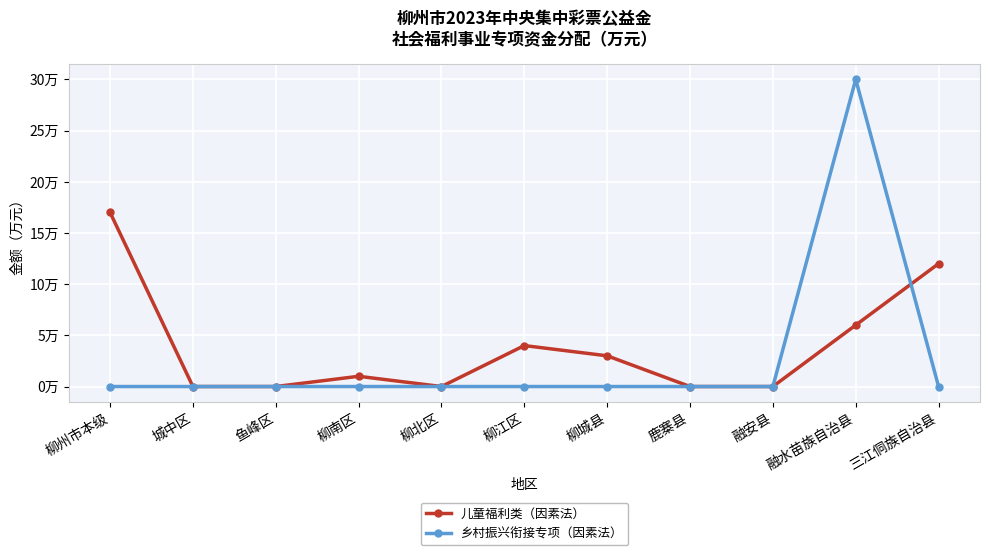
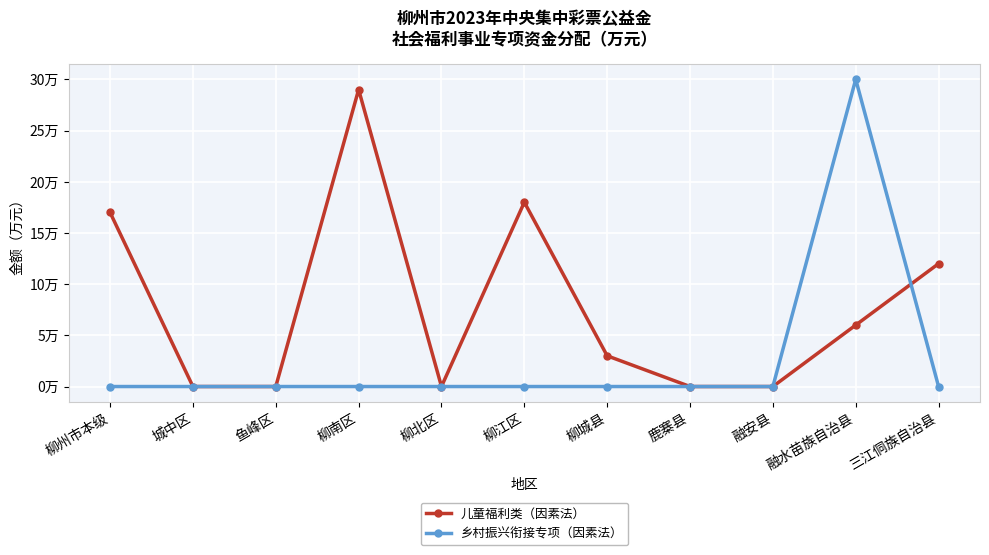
  {
    "儿童福利类（因素法）": {
      "柳州市本级": "17万",
-     "柳南区": "1万",
-     "柳江区": "4万",
+     "柳南区": "29万",
+     "柳江区": "18万",
      "柳城县": "3万",
      "融水苗族自治县": "6万",
      "三江侗族自治县": "12万"
    },
    "乡村振兴衔接专项（因素法）": {
      "柳州市本级": "0万",
      "柳南区": "0万",
      "柳江区": "0万",
      "柳城县": "0万",
      "融水苗族自治县": "30万",
      "三江侗族自治县": "0万"
    }
  }
